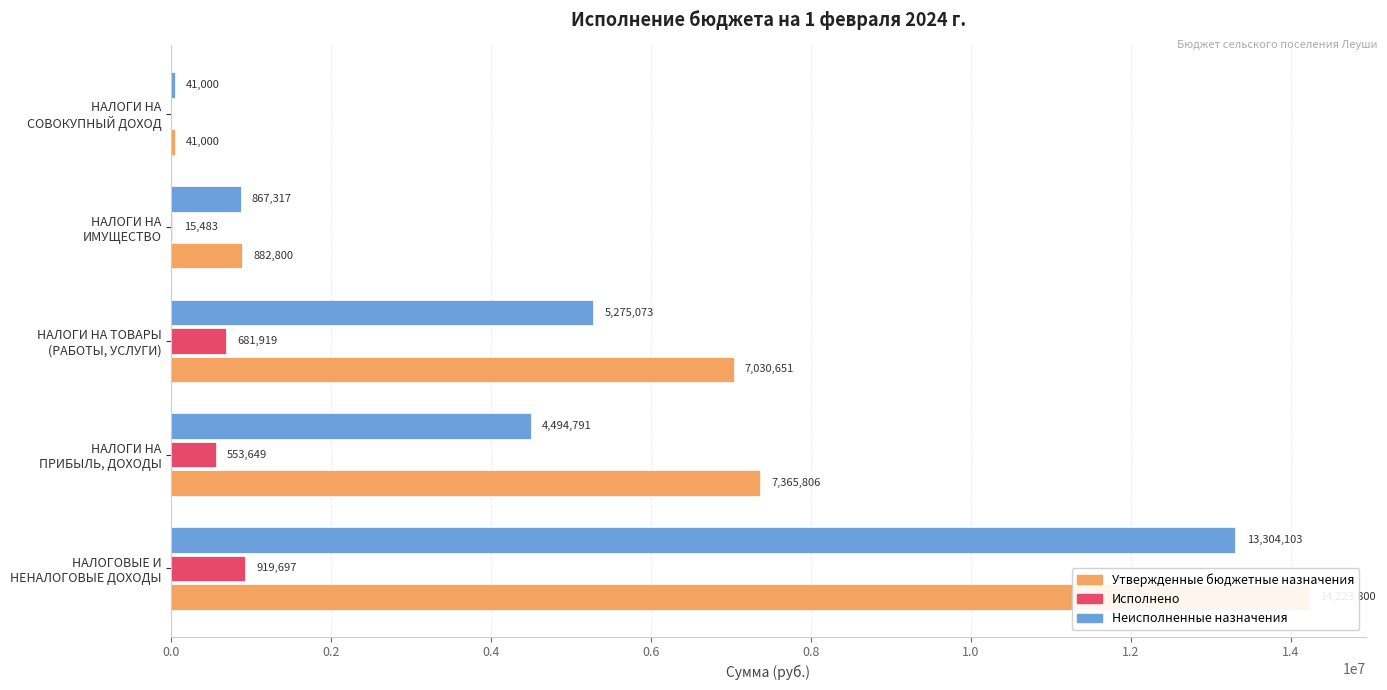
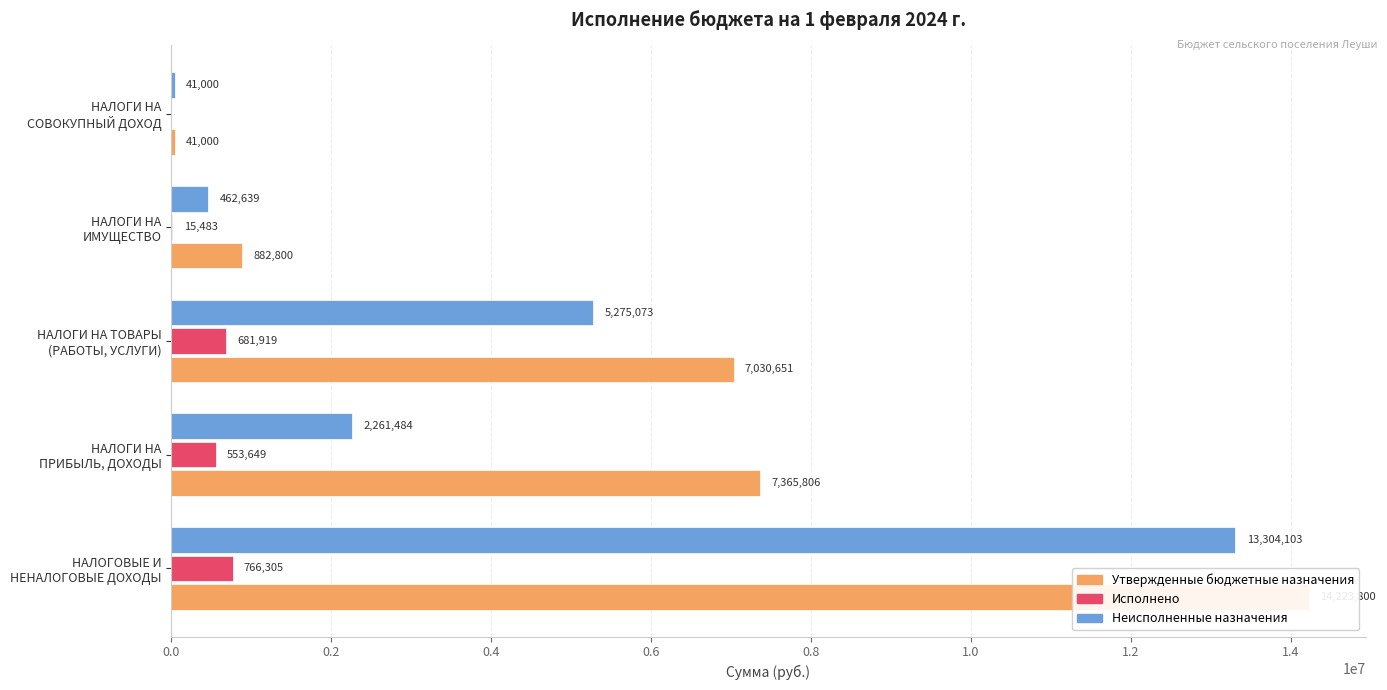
  {
    "Утвержденные бюджетные назначения": {
      "НАЛОГИ НА СОВОКУПНЫЙ ДОХОД": "41,000",
      "НАЛОГИ НА ИМУЩЕСТВО": "882,800",
      "НАЛОГИ НА ТОВАРЫ (РАБОТЫ, УСЛУГИ)": "7,030,651",
      "НАЛОГИ НА ПРИБЫЛЬ, ДОХОДЫ": "7,365,806"
    },
    "Исполнено": {
      "НАЛОГИ НА ИМУЩЕСТВО": "15,483",
      "НАЛОГИ НА ТОВАРЫ (РАБОТЫ, УСЛУГИ)": "681,919",
      "НАЛОГИ НА ПРИБЫЛЬ, ДОХОДЫ": "553,649",
-     "НАЛОГОВЫЕ И НЕНАЛОГОВЫЕ ДОХОДЫ": "919,697"
+     "НАЛОГОВЫЕ И НЕНАЛОГОВЫЕ ДОХОДЫ": "766,305"
    },
    "Неисполненные назначения": {
      "НАЛОГИ НА СОВОКУПНЫЙ ДОХОД": "41,000",
-     "НАЛОГИ НА ИМУЩЕСТВО": "867,317",
+     "НАЛОГИ НА ИМУЩЕСТВО": "462,639",
      "НАЛОГИ НА ТОВАРЫ (РАБОТЫ, УСЛУГИ)": "5,275,073",
-     "НАЛОГИ НА ПРИБЫЛЬ, ДОХОДЫ": "4,494,791",
+     "НАЛОГИ НА ПРИБЫЛЬ, ДОХОДЫ": "2,261,484",
      "НАЛОГОВЫЕ И НЕНАЛОГОВЫЕ ДОХОДЫ": "13,304,103"
    }
  }
